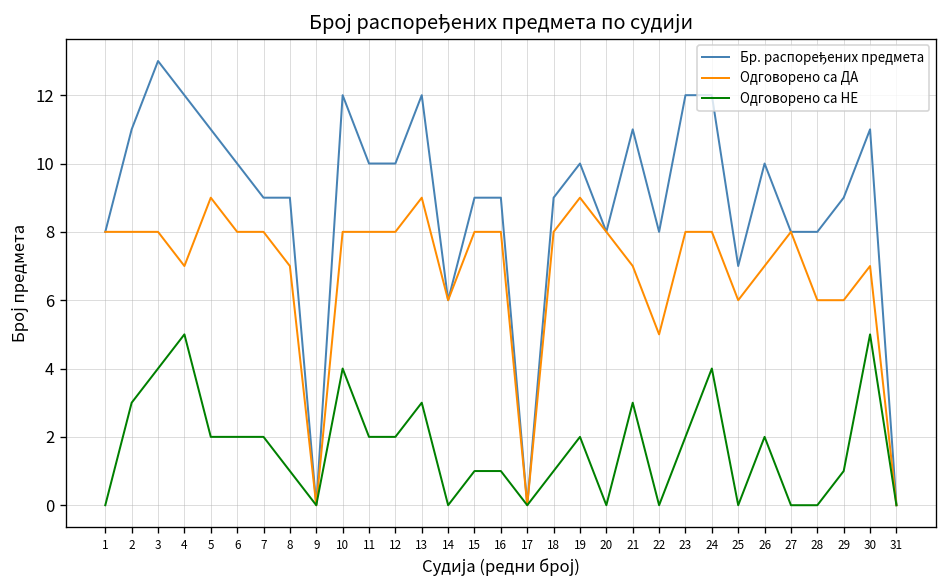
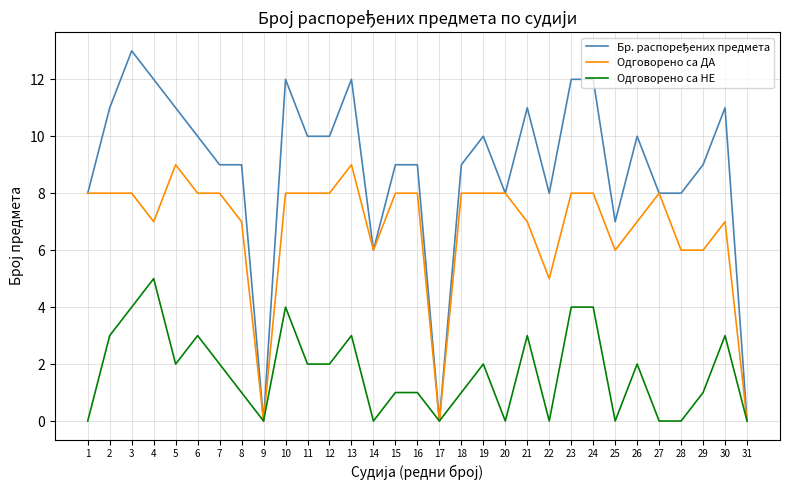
  {
    "Бр. распоређених предмета": {
      "2": 11,
      "3": 13,
      "4": 12,
      "5": 11,
      "6": 10,
      "7": 9,
      "8": 9,
      "10": 12,
      "11": 10,
      "12": 10,
      "13": 12,
      "15": 9,
      "16": 9,
      "18": 9,
      "19": 10,
      "21": 11,
      "22": 8,
      "23": 12,
      "25": 7,
      "26": 10,
      "28": 8,
      "29": 9,
      "30": 11
    },
    "Одговорено са ДА": {
      "2": 8,
      "3": 8,
      "4": 7,
      "5": 9,
      "6": 8,
      "7": 8,
      "8": 7,
      "10": 8,
      "11": 8,
      "12": 8,
      "13": 9,
      "15": 8,
      "16": 8,
      "18": 8,
-     "19": 9,
+     "19": 8,
      "21": 7,
      "22": 5,
      "23": 8,
      "24": 8,
      "25": 6,
      "26": 7,
      "28": 6,
      "29": 6,
      "30": 7
    },
    "Одговорено са НЕ": {
      "1": 0,
      "2": 3,
      "3": 4,
      "4": 5,
      "5": 2,
-     "6": 2,
+     "6": 3,
      "7": 2,
      "8": 1,
      "10": 4,
      "11": 2,
      "12": 2,
      "13": 3,
      "14": 0,
      "15": 1,
      "16": 1,
      "18": 1,
      "19": 2,
      "20": 0,
      "21": 3,
      "22": 0,
-     "23": 2,
+     "23": 4,
      "24": 4,
      "25": 0,
      "26": 2,
      "27": 0,
      "28": 0,
      "29": 1,
-     "30": 5
+     "30": 3
    }
  }
